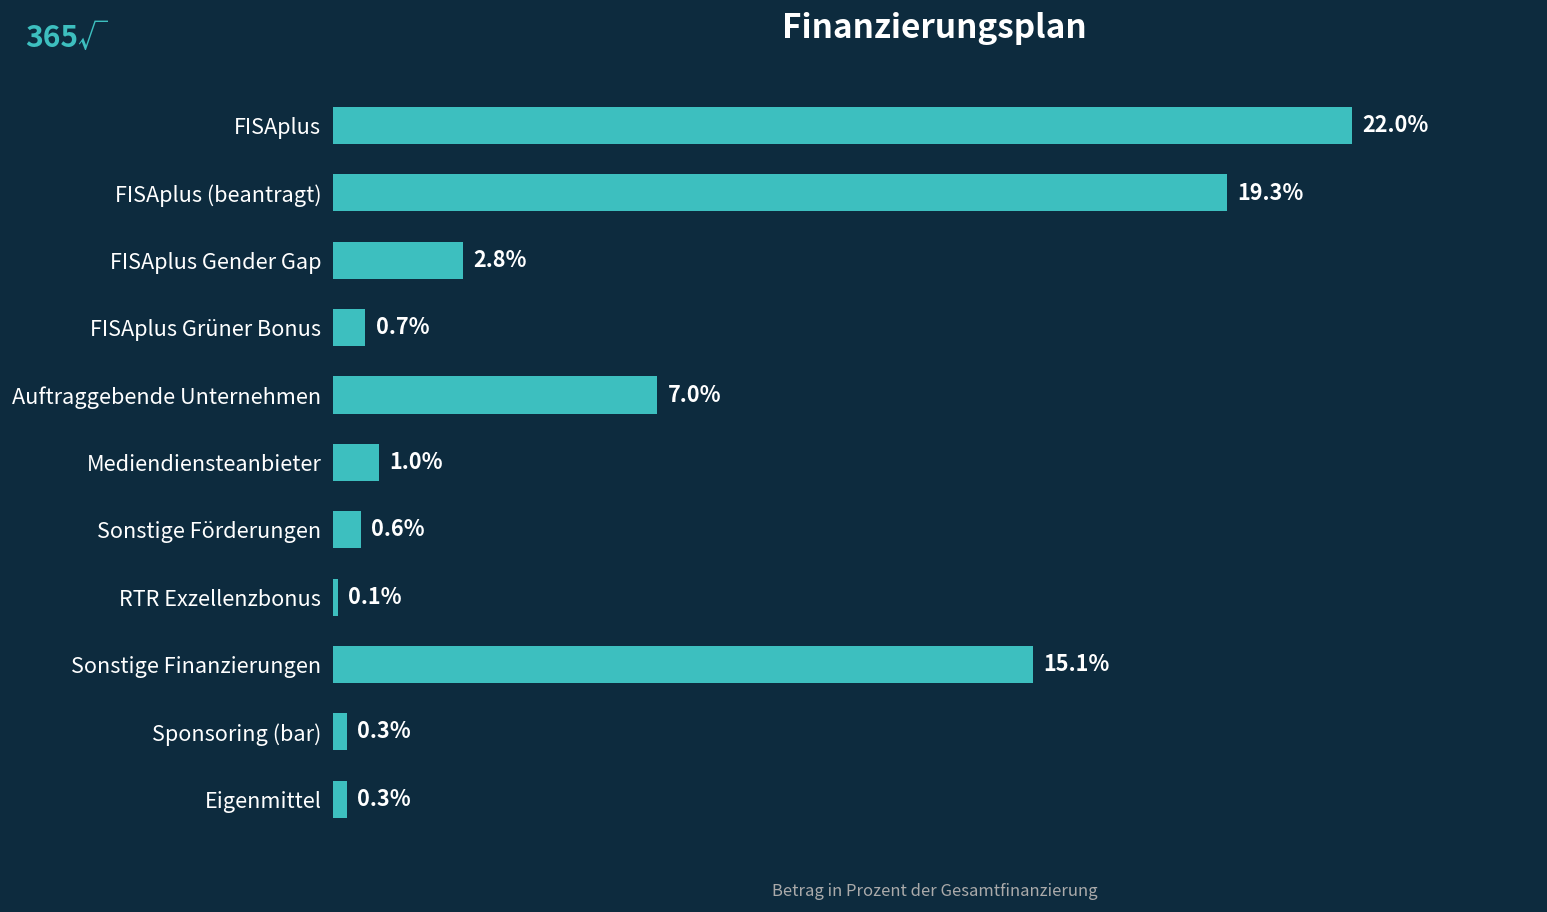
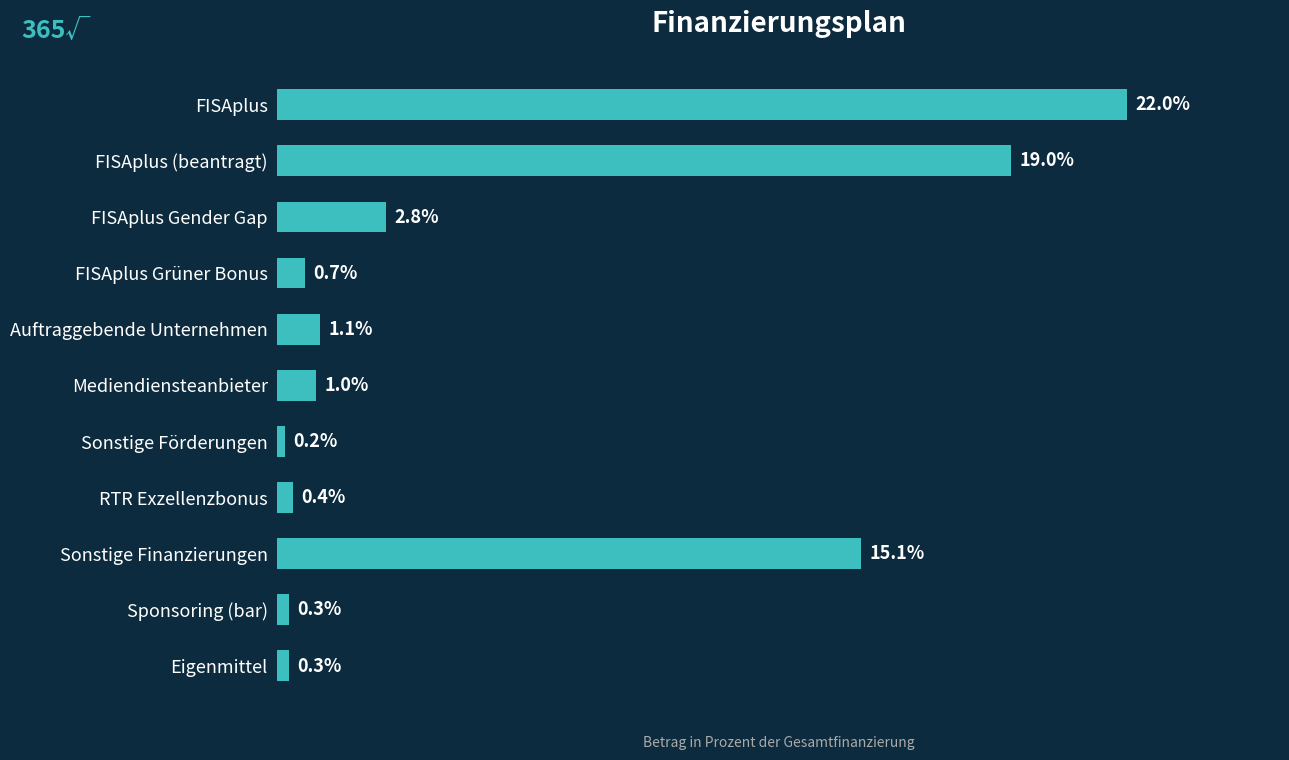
  {
    "FISAplus": "22.0%",
-   "FISAplus (beantragt)": "19.3%",
+   "FISAplus (beantragt)": "19.0%",
    "FISAplus Gender Gap": "2.8%",
    "FISAplus Grüner Bonus": "0.7%",
-   "Auftraggebende Unternehmen": "7.0%",
+   "Auftraggebende Unternehmen": "1.1%",
    "Mediendiensteanbieter": "1.0%",
-   "Sonstige Förderungen": "0.6%",
-   "RTR Exzellenzbonus": "0.1%",
+   "Sonstige Förderungen": "0.2%",
+   "RTR Exzellenzbonus": "0.4%",
    "Sonstige Finanzierungen": "15.1%",
    "Sponsoring (bar)": "0.3%",
    "Eigenmittel": "0.3%"
  }
